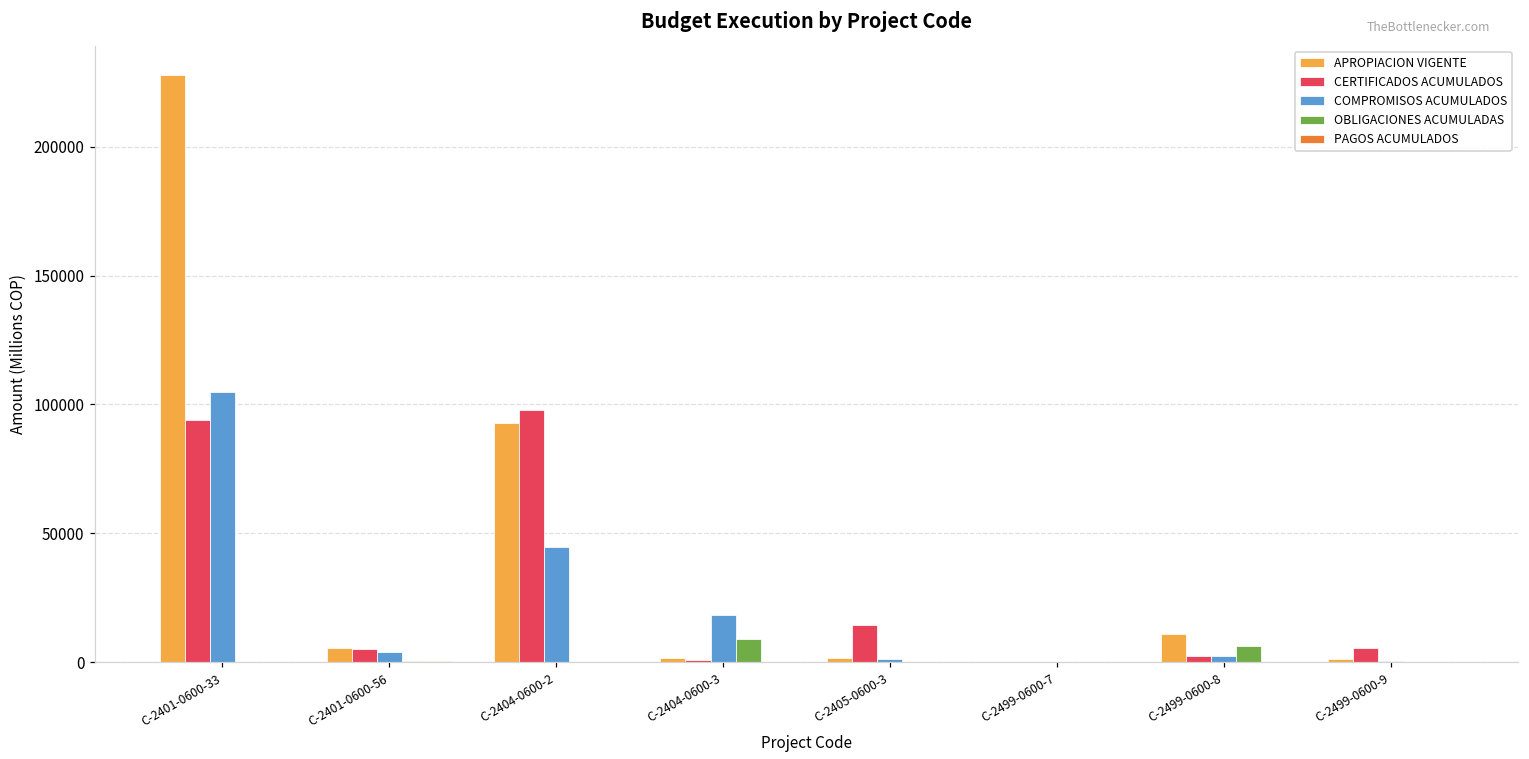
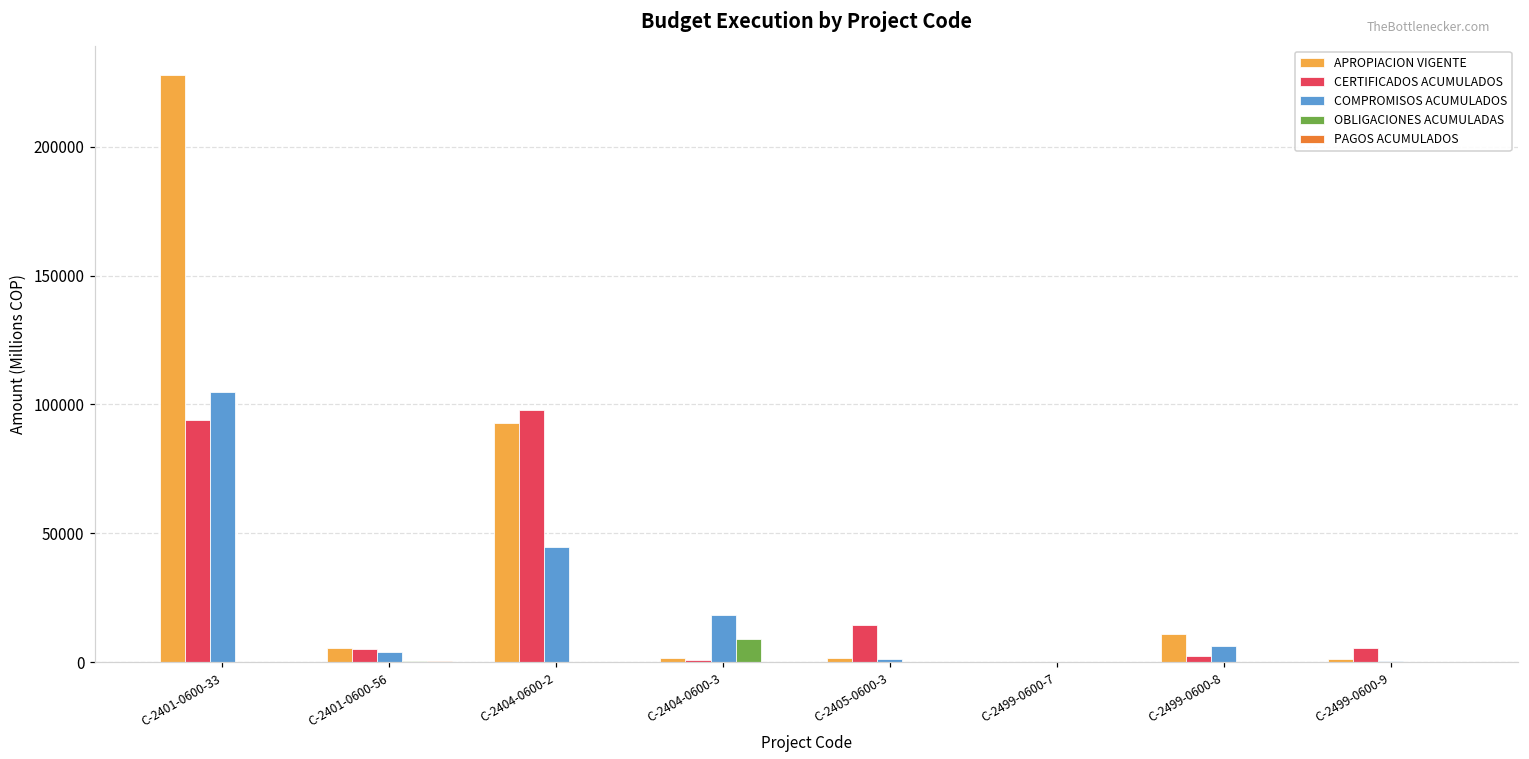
  {
    "CERTIFICADOS ACUMULADOS": {
      "C-2401-0600-33": 94000,
      "C-2401-0600-56": 5000,
      "C-2404-0600-2": 98000,
      "C-2405-0600-3": 14000,
      "C-2499-0600-7": 0,
      "C-2499-0600-8": 3000,
      "C-2499-0600-9": 5000
    },
    "COMPROMISOS ACUMULADOS": {
      "C-2401-0600-33": 105000,
      "C-2401-0600-56": 4000,
      "C-2404-0600-2": 45000,
      "C-2404-0600-3": 18000,
      "C-2405-0600-3": 1000,
      "C-2499-0600-7": 0,
-     "C-2499-0600-8": 2000
+     "C-2499-0600-8": 6000
    },
    "OBLIGACIONES ACUMULADAS": {
      "C-2404-0600-2": 0,
      "C-2404-0600-3": 9000,
      "C-2499-0600-7": 0,
-     "C-2499-0600-8": 6000,
+     "C-2499-0600-8": 0,
      "C-2499-0600-9": 0
    }
  }
